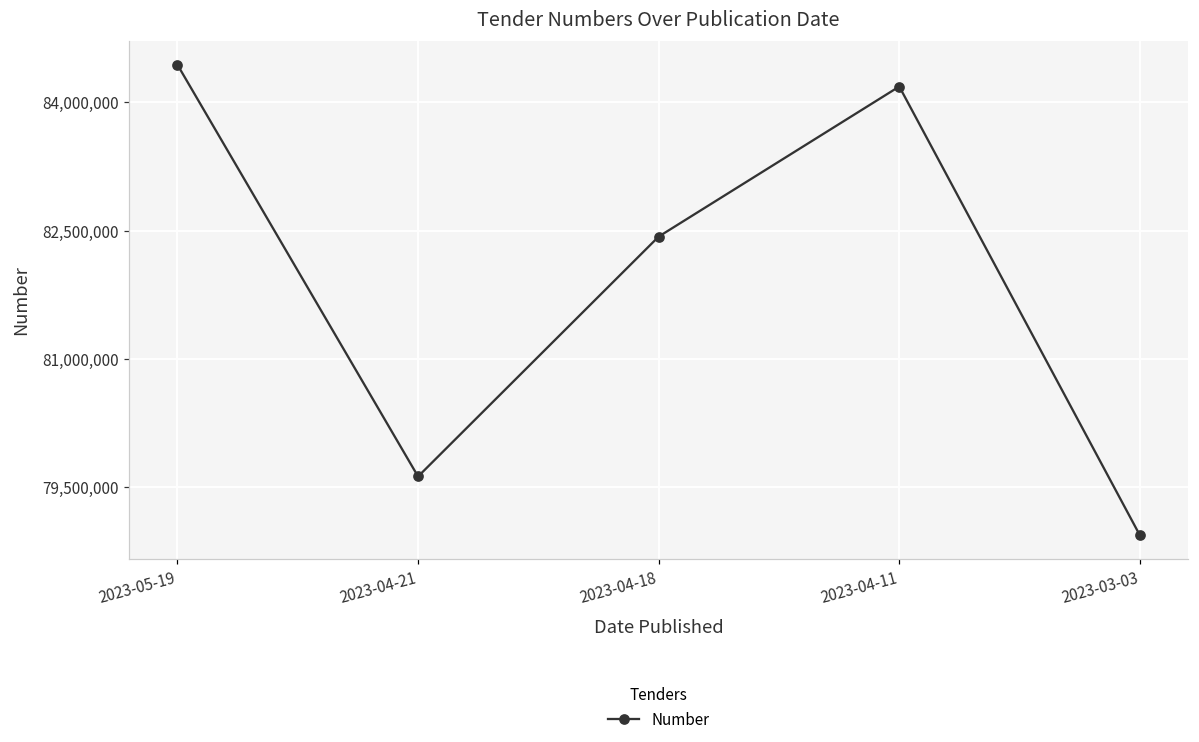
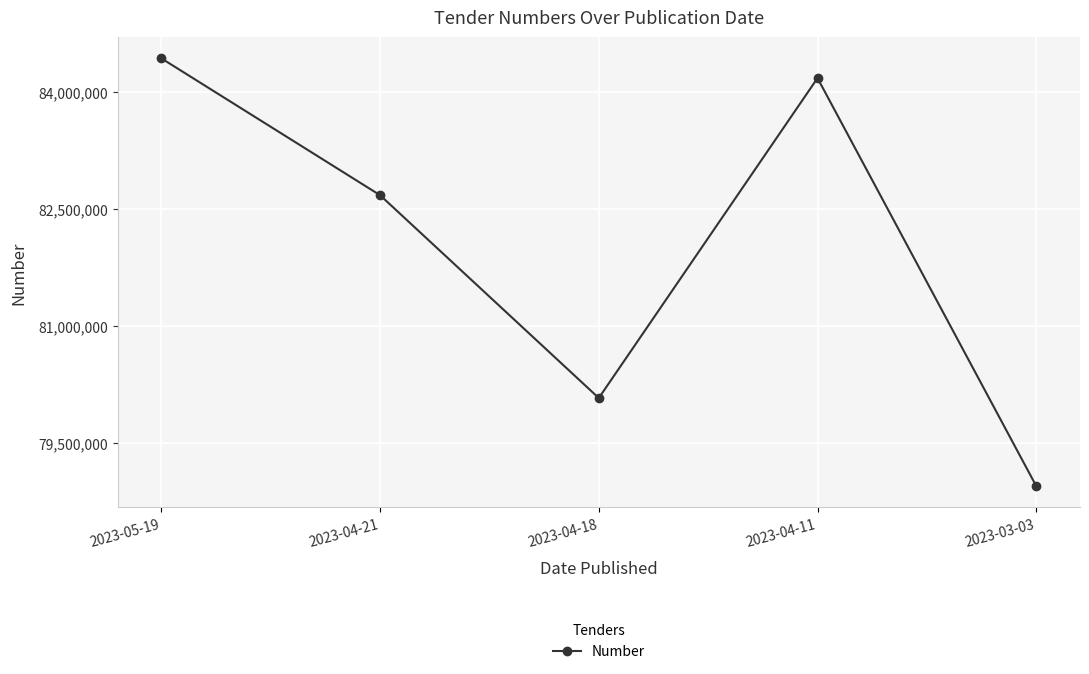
  {
    "2023-05-19": "84,400,000",
-   "2023-04-21": "79,600,000",
-   "2023-04-18": "82,400,000",
+   "2023-04-21": "82,700,000",
+   "2023-04-18": "80,100,000",
    "2023-04-11": "84,200,000",
    "2023-03-03": "78,900,000"
  }
